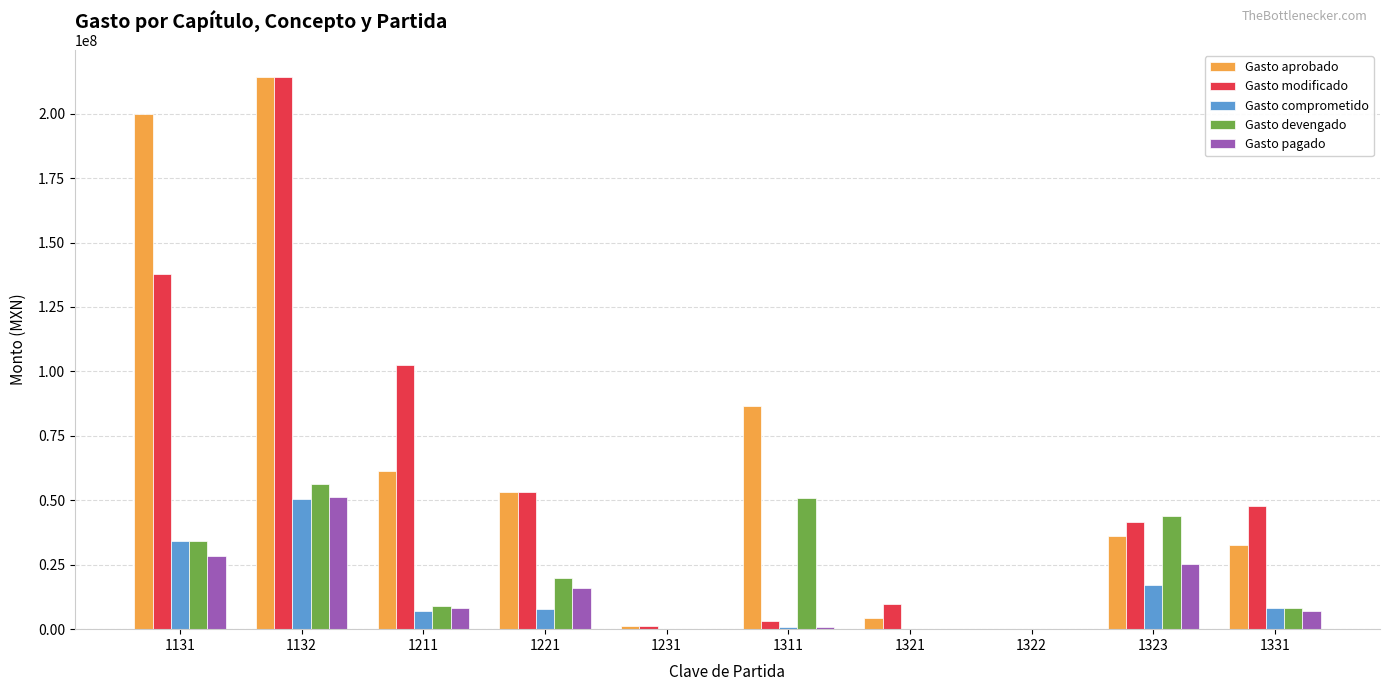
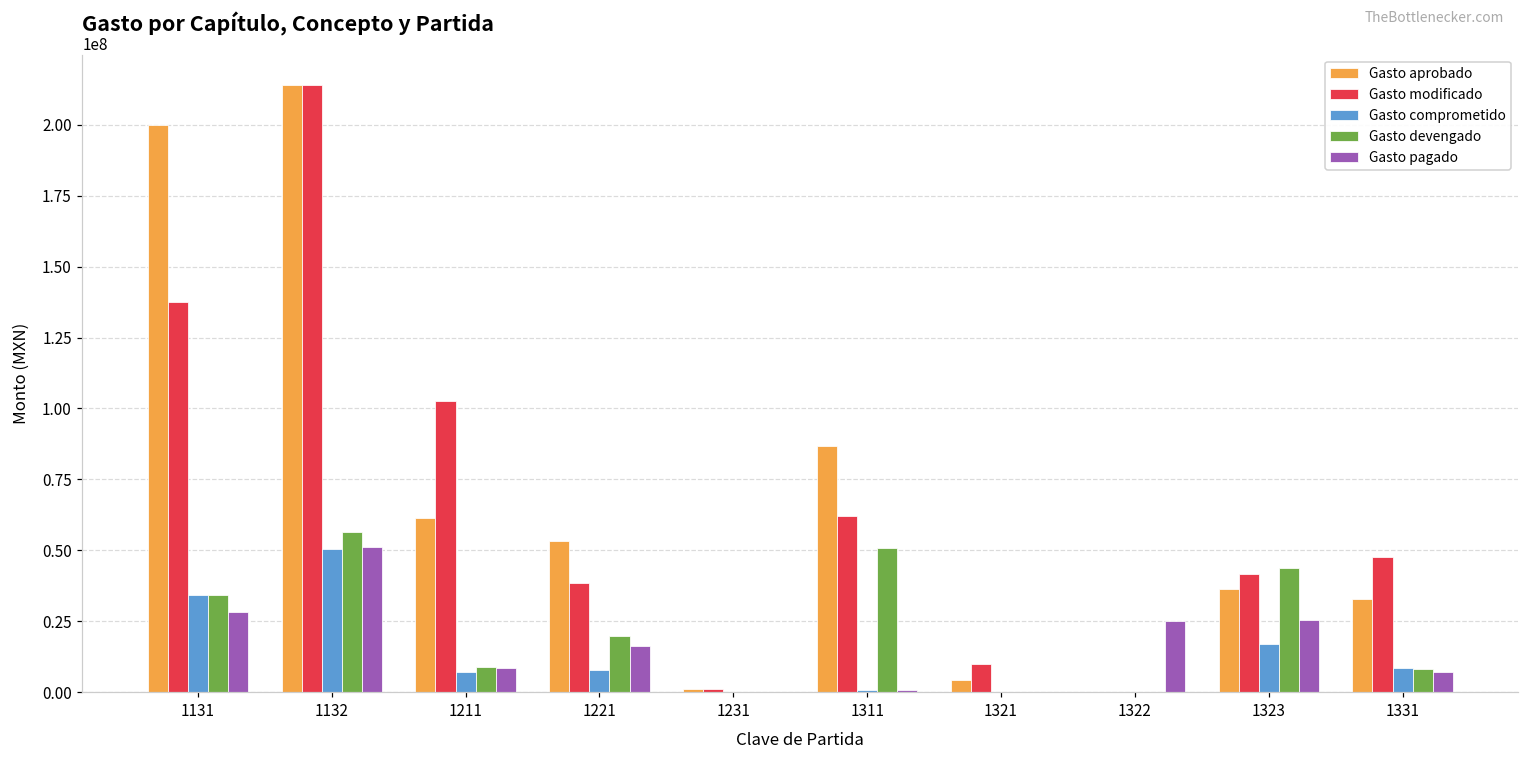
  {
    "Gasto aprobado": {
      "1131": 200000000,
      "1132": 214000000,
      "1211": 61000000,
      "1221": 53000000,
      "1231": 1000000,
      "1311": 87000000,
      "1321": 4000000,
      "1323": 36000000,
      "1331": 33000000
    },
    "Gasto modificado": {
      "1131": 138000000,
      "1132": 214000000,
      "1211": 103000000,
-     "1221": 53000000,
+     "1221": 38000000,
      "1231": 1000000,
-     "1311": 3000000,
+     "1311": 62000000,
      "1321": 10000000,
      "1323": 41000000,
      "1331": 48000000
    },
    "Gasto comprometido": {
      "1131": 34000000,
      "1132": 50000000,
      "1211": 7000000,
      "1221": 8000000,
      "1231": 0,
      "1323": 17000000,
      "1331": 8000000
    },
    "Gasto devengado": {
      "1131": 34000000,
      "1132": 56000000,
      "1211": 9000000,
      "1221": 20000000,
      "1231": 0,
      "1311": 51000000,
      "1323": 44000000,
      "1331": 8000000
    },
    "Gasto pagado": {
      "1131": 28000000,
      "1132": 51000000,
      "1211": 8000000,
      "1221": 16000000,
      "1231": 0,
-     "1322": 0,
+     "1322": 25000000,
      "1323": 25000000,
      "1331": 7000000
    }
  }
